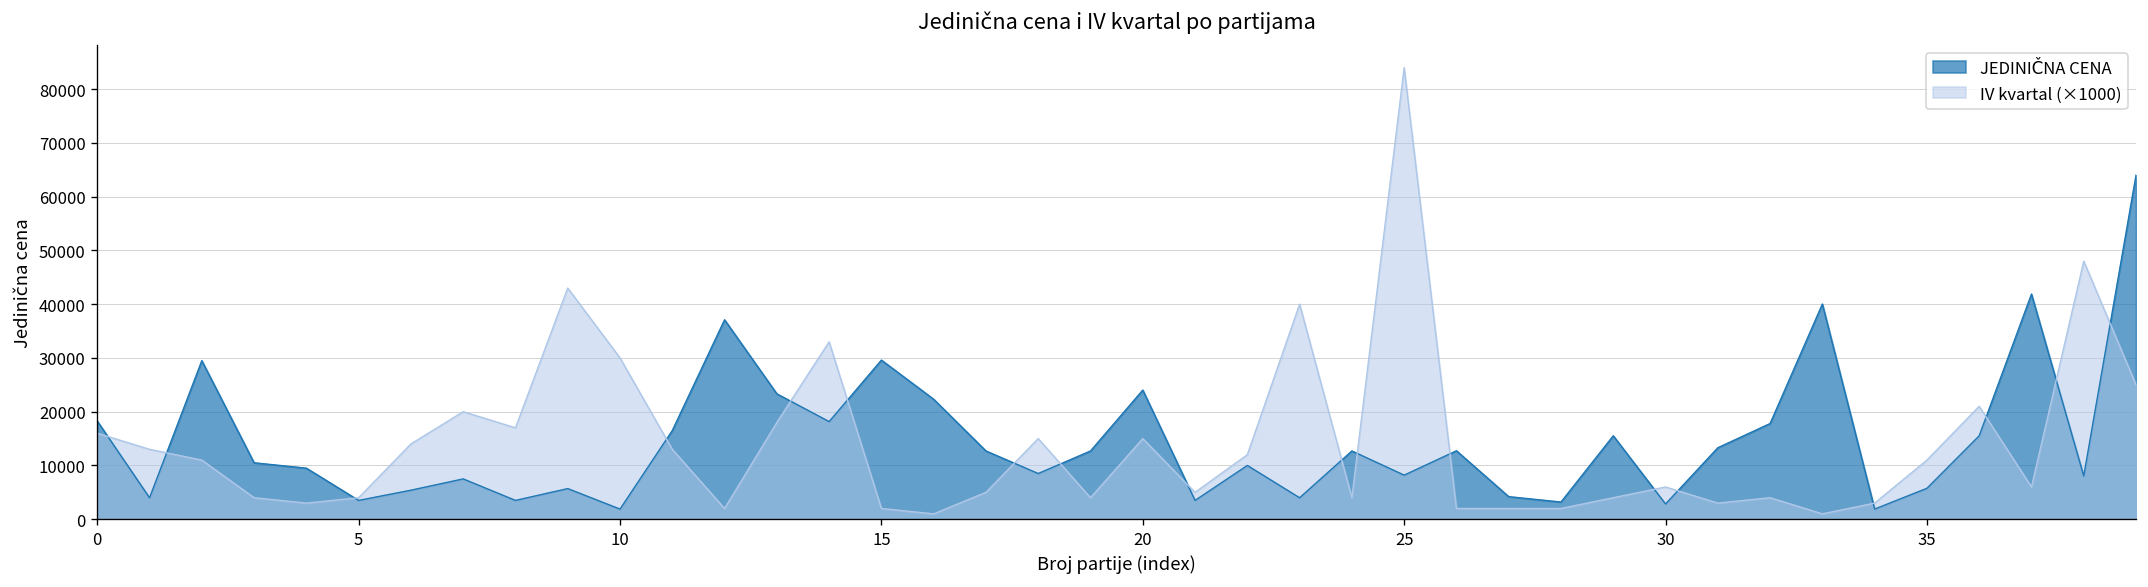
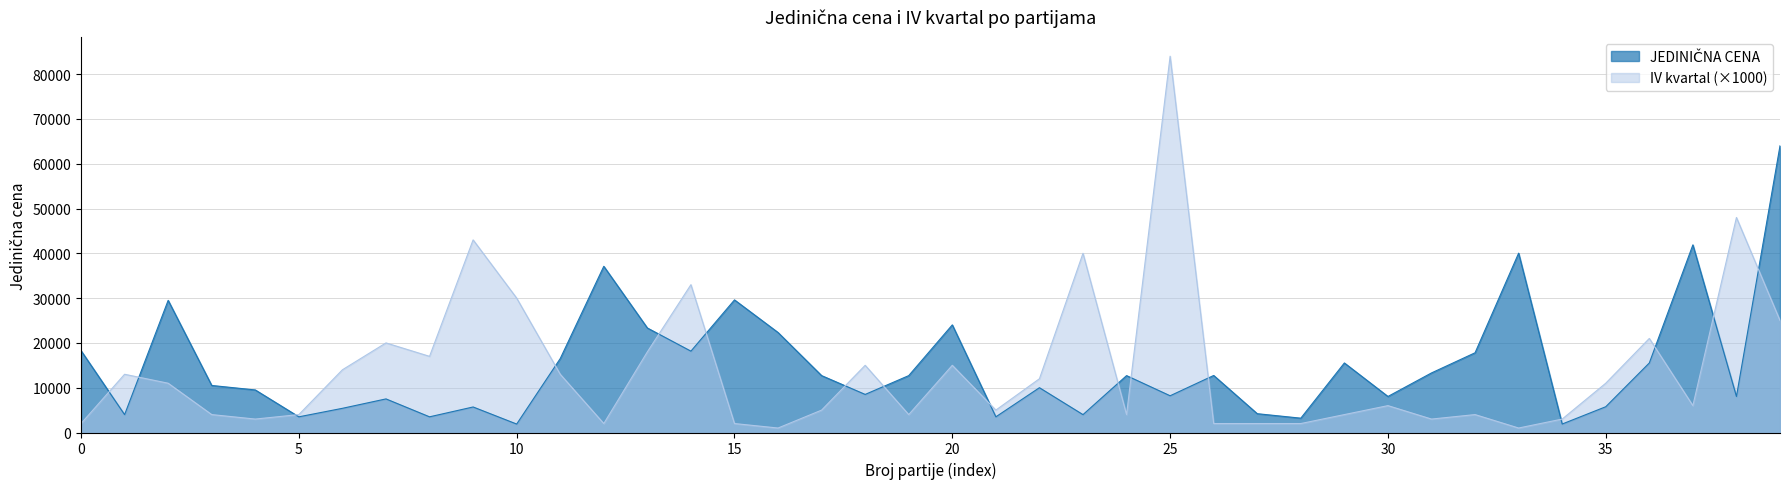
  {
    "JEDINIČNA CENA": {
      "0": 18000,
      "10": 2000,
      "15": 30000,
      "20": 24000,
      "25": 8000,
-     "30": 3000,
+     "30": 8000,
      "35": 6000
    },
    "IV kvartal (×1000)": {
-     "0": 16000,
+     "0": 2000,
      "10": 30000,
      "15": 2000,
      "20": 15000,
      "25": 84000,
      "30": 6000,
      "35": 11000
    }
  }
